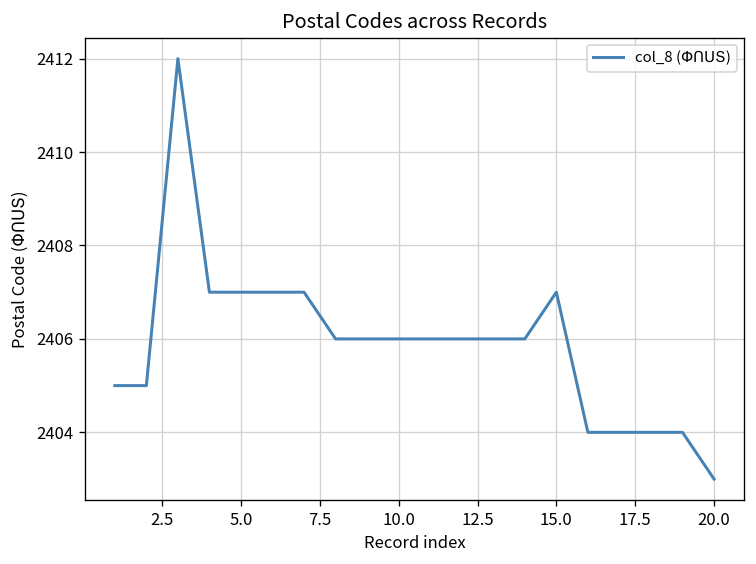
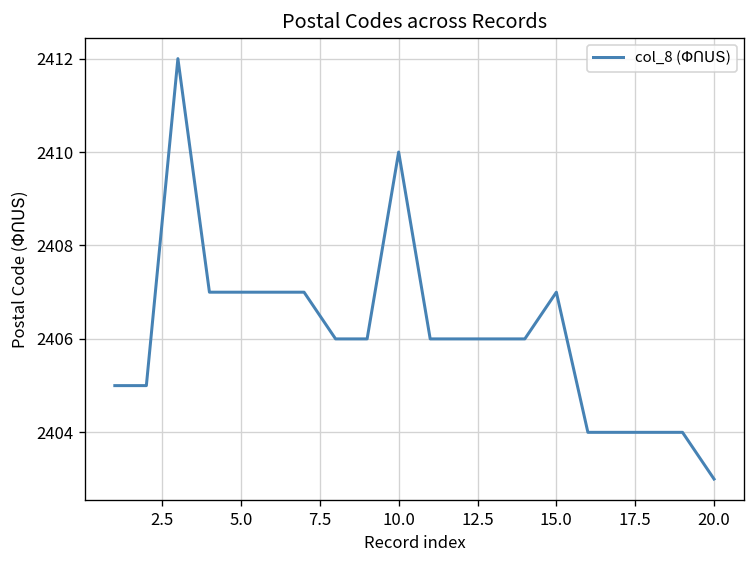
  {
    "5.0": 2407,
-   "10.0": 2406,
+   "10.0": 2410,
    "15.0": 2407,
    "20.0": 2403
  }
